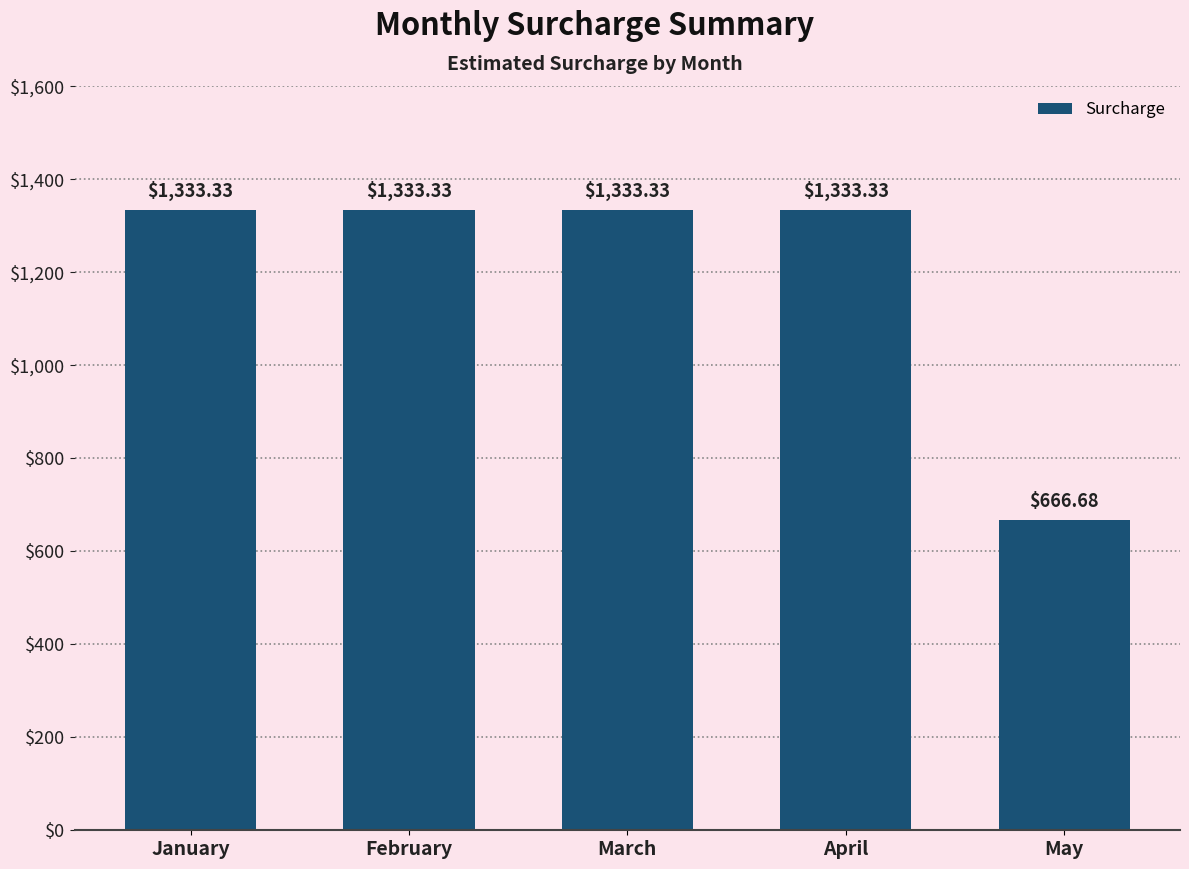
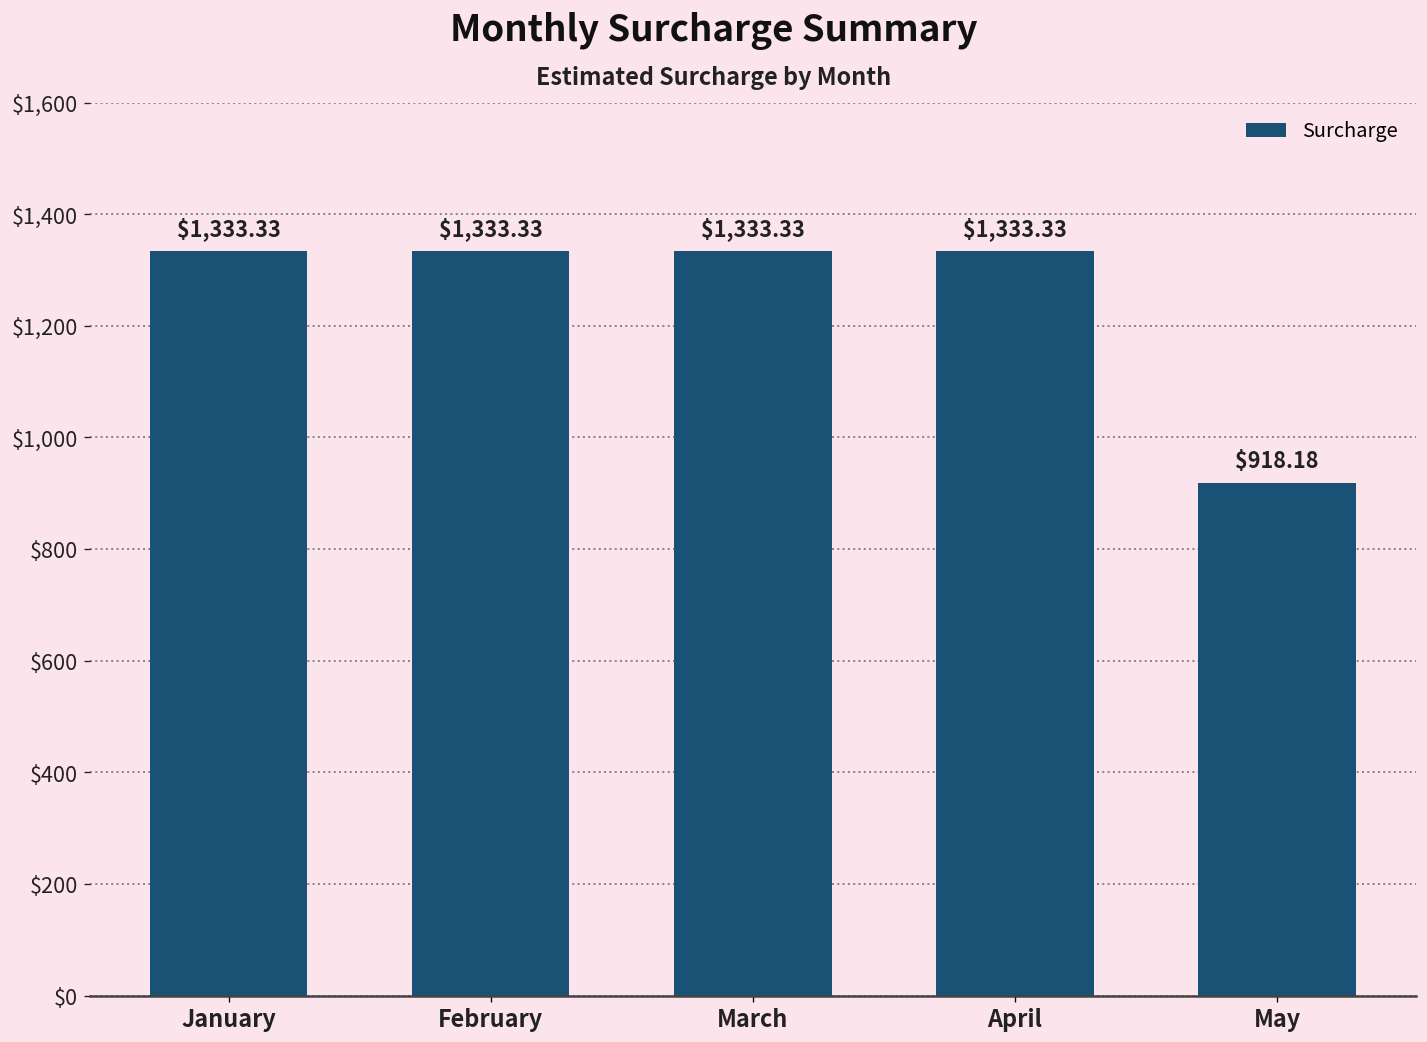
  {
    "January": "$1,333.33",
    "February": "$1,333.33",
    "March": "$1,333.33",
    "April": "$1,333.33",
-   "May": "$666.68"
+   "May": "$918.18"
  }
